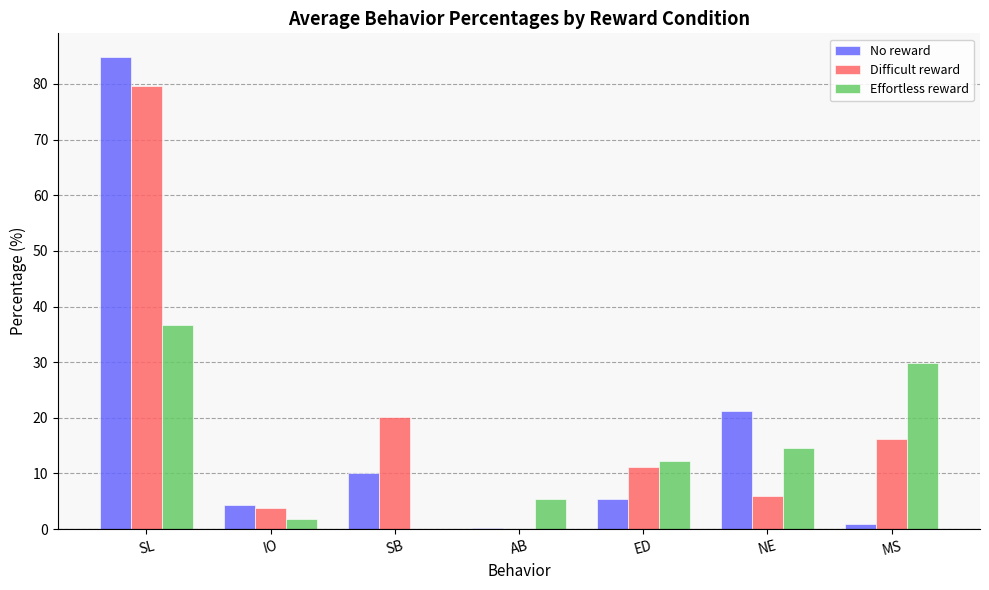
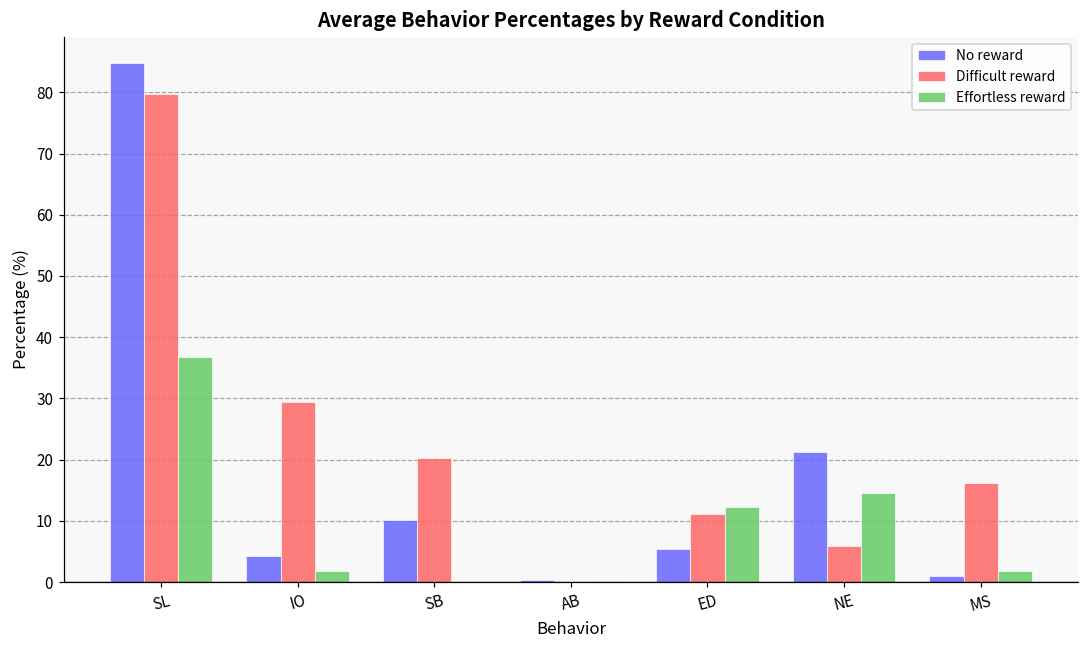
  {
    "No reward": {
      "SL": 85,
      "IO": 4,
      "SB": 10,
      "ED": 5,
      "NE": 21,
      "MS": 1
    },
    "Difficult reward": {
      "SL": 80,
-     "IO": 4,
+     "IO": 29,
      "SB": 20,
      "ED": 11,
      "NE": 6,
      "MS": 16
    },
    "Effortless reward": {
      "SL": 37,
      "IO": 2,
-     "AB": 5,
+     "AB": 0,
      "ED": 12,
      "NE": 15,
-     "MS": 30
+     "MS": 2
    }
  }
